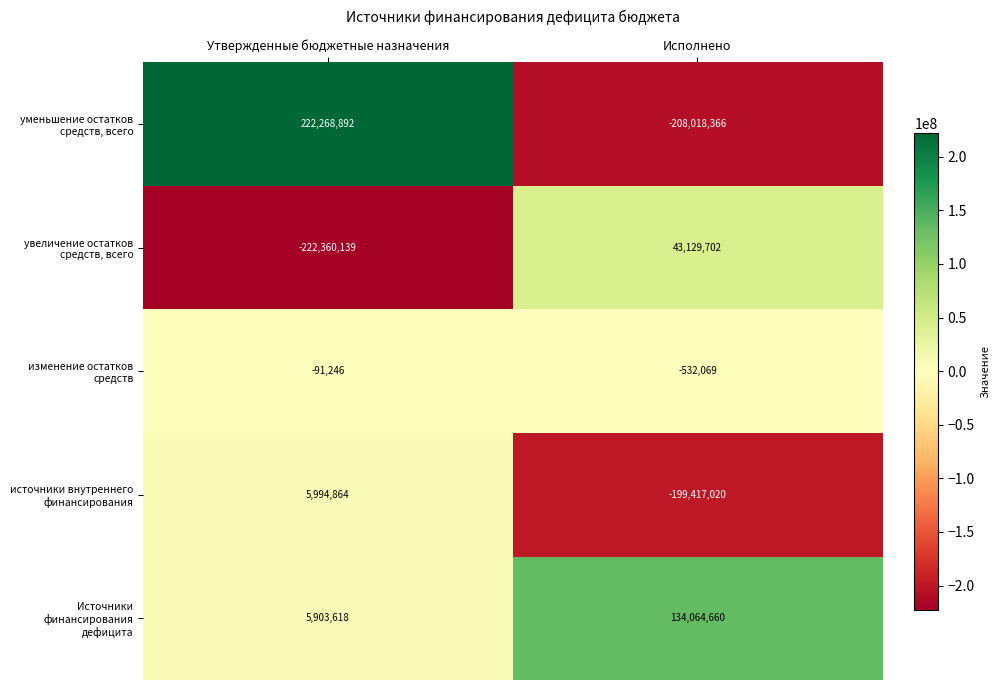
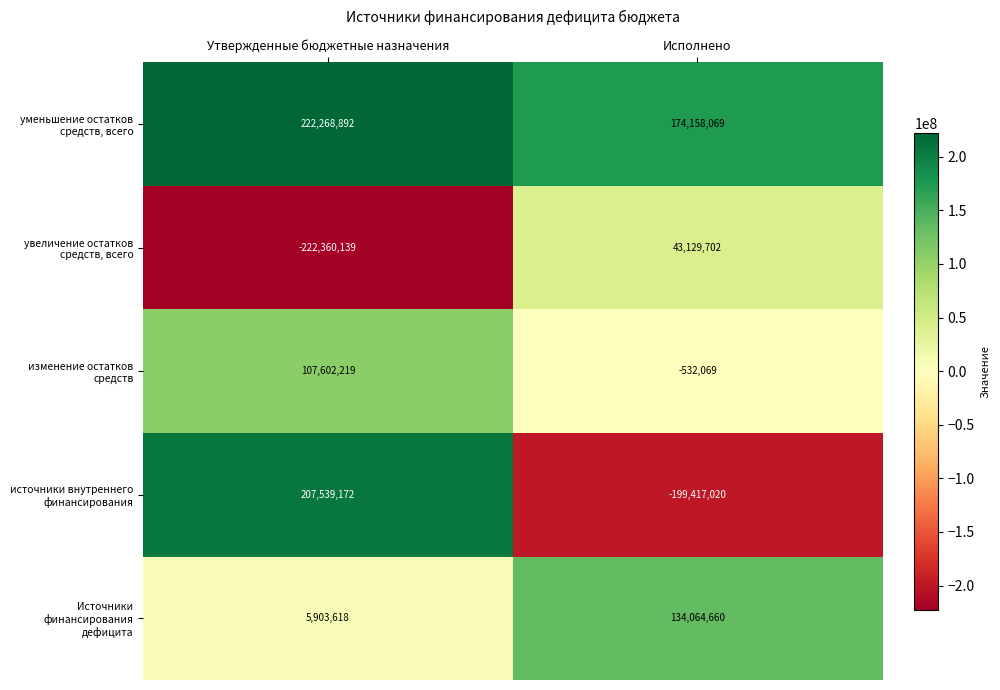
  {
    "уменьшение остатков средств, всего": {
      "Утвержденные бюджетные назначения": "222,268,892",
-     "Исполнено": "-208,018,366"
+     "Исполнено": "174,158,069"
    },
    "увеличение остатков средств, всего": {
      "Утвержденные бюджетные назначения": "-222,360,139",
      "Исполнено": "43,129,702"
    },
    "изменение остатков средств": {
-     "Утвержденные бюджетные назначения": "-91,246",
+     "Утвержденные бюджетные назначения": "107,602,219",
      "Исполнено": "-532,069"
    },
    "источники внутреннего финансирования": {
-     "Утвержденные бюджетные назначения": "5,994,864",
+     "Утвержденные бюджетные назначения": "207,539,172",
      "Исполнено": "-199,417,020"
    },
    "Источники финансирования дефицита": {
      "Утвержденные бюджетные назначения": "5,903,618",
      "Исполнено": "134,064,660"
    }
  }
